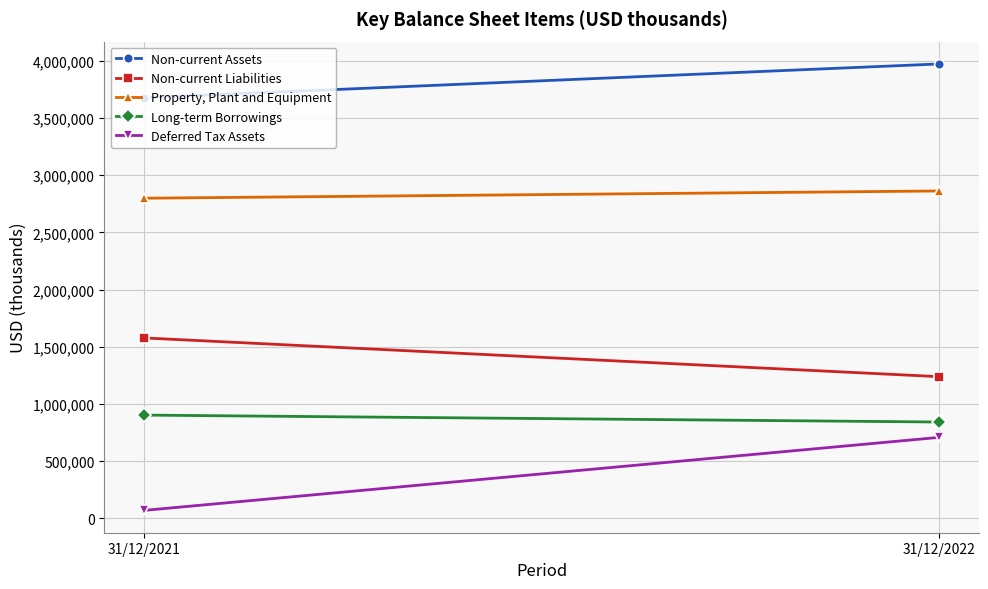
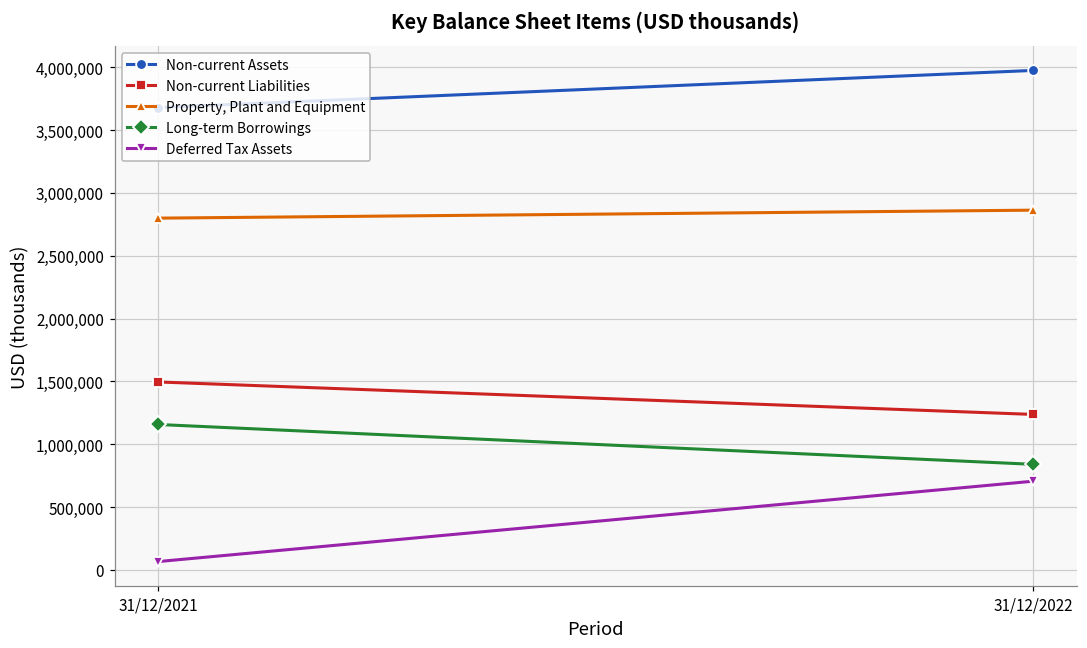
  {
    "Non-current Assets": {
      "31/12/2022": "3,970,000"
    },
    "Non-current Liabilities": {
-     "31/12/2021": "1,580,000",
+     "31/12/2021": "1,500,000",
      "31/12/2022": "1,240,000"
    },
    "Property, Plant and Equipment": {
      "31/12/2021": "2,800,000",
      "31/12/2022": "2,860,000"
    },
    "Long-term Borrowings": {
-     "31/12/2021": "900,000",
+     "31/12/2021": "1,160,000",
      "31/12/2022": "840,000"
    },
    "Deferred Tax Assets": {
      "31/12/2021": "70,000",
      "31/12/2022": "710,000"
    }
  }
